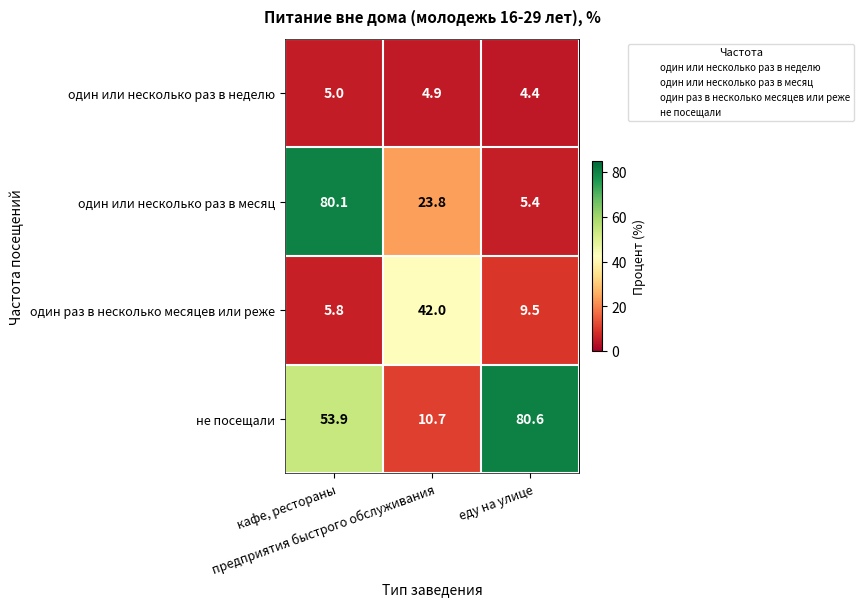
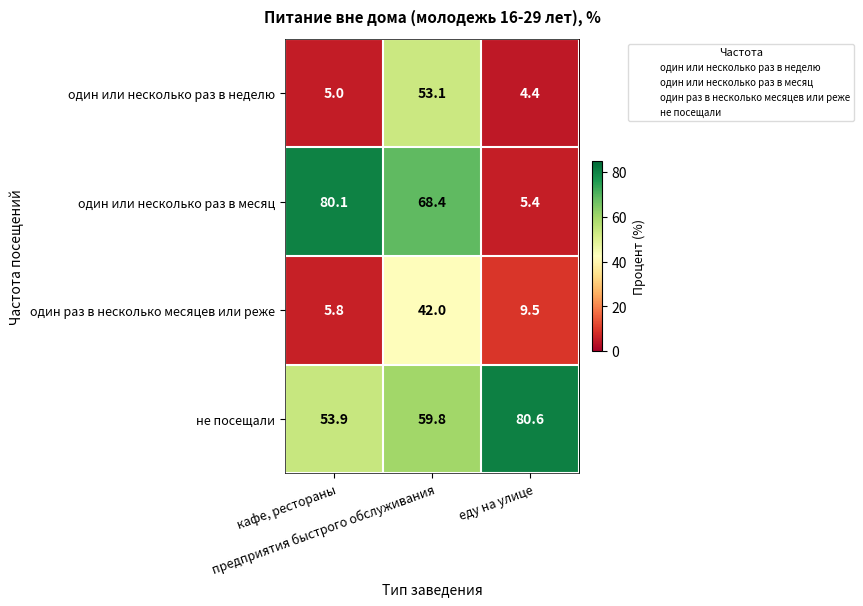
  {
    "один или несколько раз в неделю": {
      "кафе, рестораны": 5.0,
-     "предприятия быстрого обслуживания": 4.9,
+     "предприятия быстрого обслуживания": 53.1,
      "еду на улице": 4.4
    },
    "один или несколько раз в месяц": {
      "кафе, рестораны": 80.1,
-     "предприятия быстрого обслуживания": 23.8,
+     "предприятия быстрого обслуживания": 68.4,
      "еду на улице": 5.4
    },
    "один раз в несколько месяцев или реже": {
      "кафе, рестораны": 5.8,
      "предприятия быстрого обслуживания": 42.0,
      "еду на улице": 9.5
    },
    "не посещали": {
      "кафе, рестораны": 53.9,
-     "предприятия быстрого обслуживания": 10.7,
+     "предприятия быстрого обслуживания": 59.8,
      "еду на улице": 80.6
    }
  }
